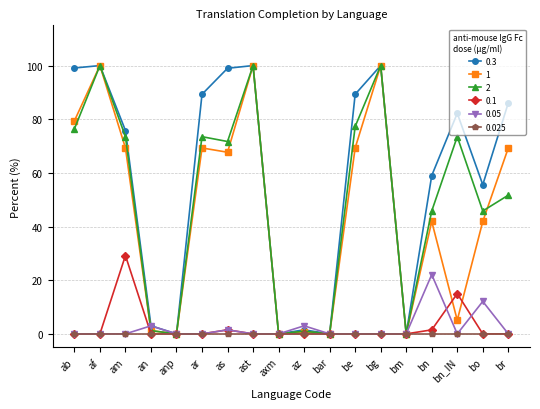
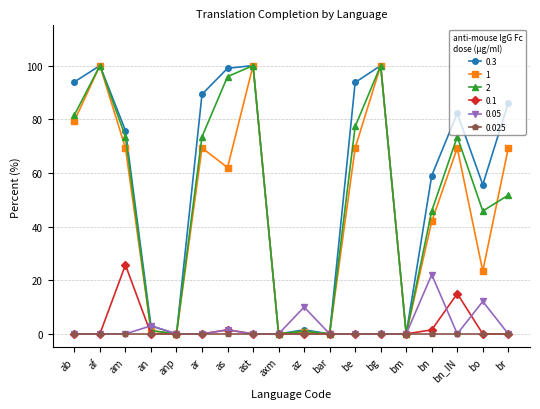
  {
    "0.3": {
-     "ab": 99,
+     "ab": 94,
      "am": 76,
      "ar": 89,
      "as": 99,
-     "be": 89,
+     "be": 94,
      "bn": 59,
      "bo": 56
    },
    "1": {
      "ab": 79,
      "am": 69,
      "ar": 69,
-     "as": 68,
+     "as": 62,
      "be": 69,
      "bn": 42,
-     "bn_IN": 5,
-     "bo": 42,
+     "bn_IN": 69,
+     "bo": 23,
      "br": 69
    },
    "2": {
-     "ab": 76,
+     "ab": 82,
      "am": 74,
      "ar": 74,
-     "as": 72,
+     "as": 96,
      "be": 77,
      "bn": 46,
      "bn_IN": 74,
      "bo": 46,
      "br": 52
    },
    "0.1": {
-     "am": 29,
+     "am": 26,
      "bn": 2,
      "bn_IN": 15
    },
    "0.05": {
-     "az": 3,
+     "az": 10,
      "bn": 22,
      "bo": 12
    },
    "0.025": {
      "as": 0,
      "bn": 0
    }
  }
